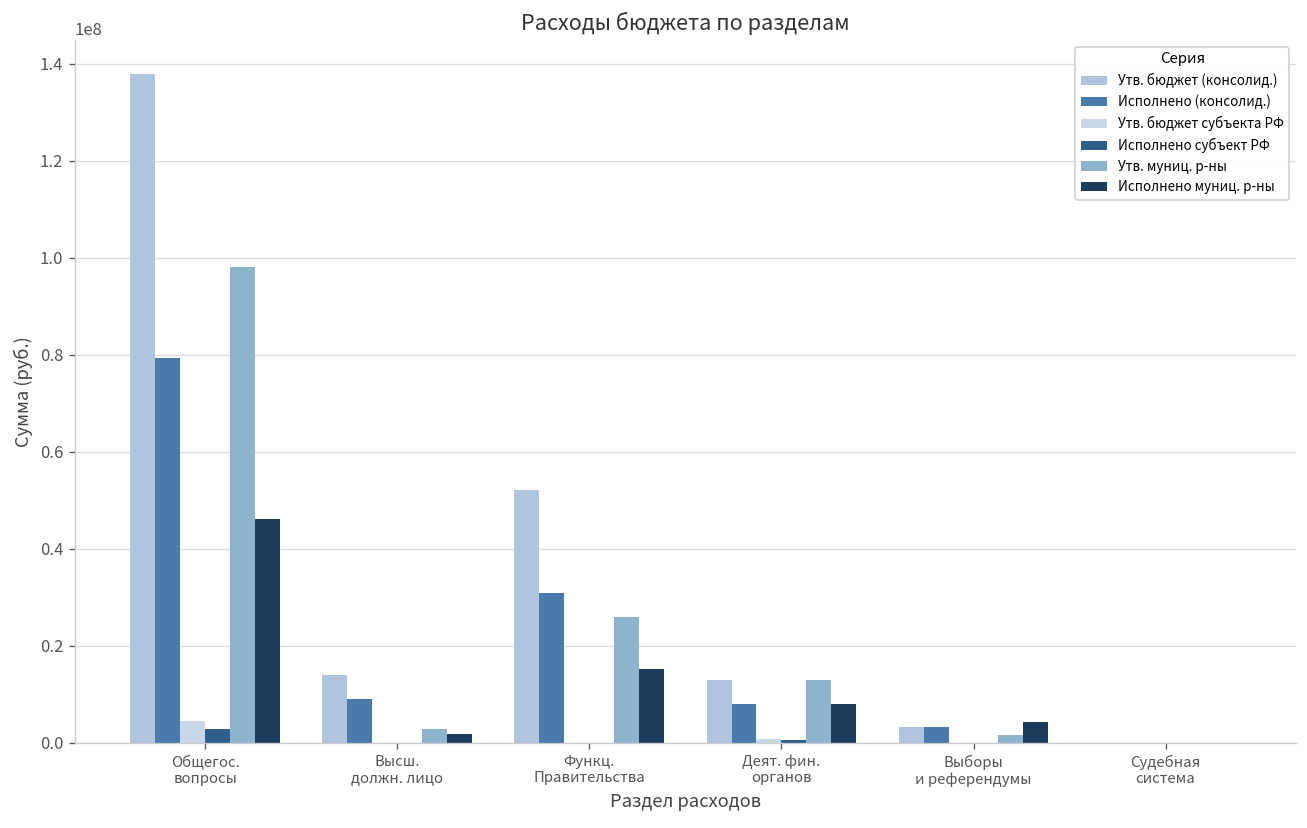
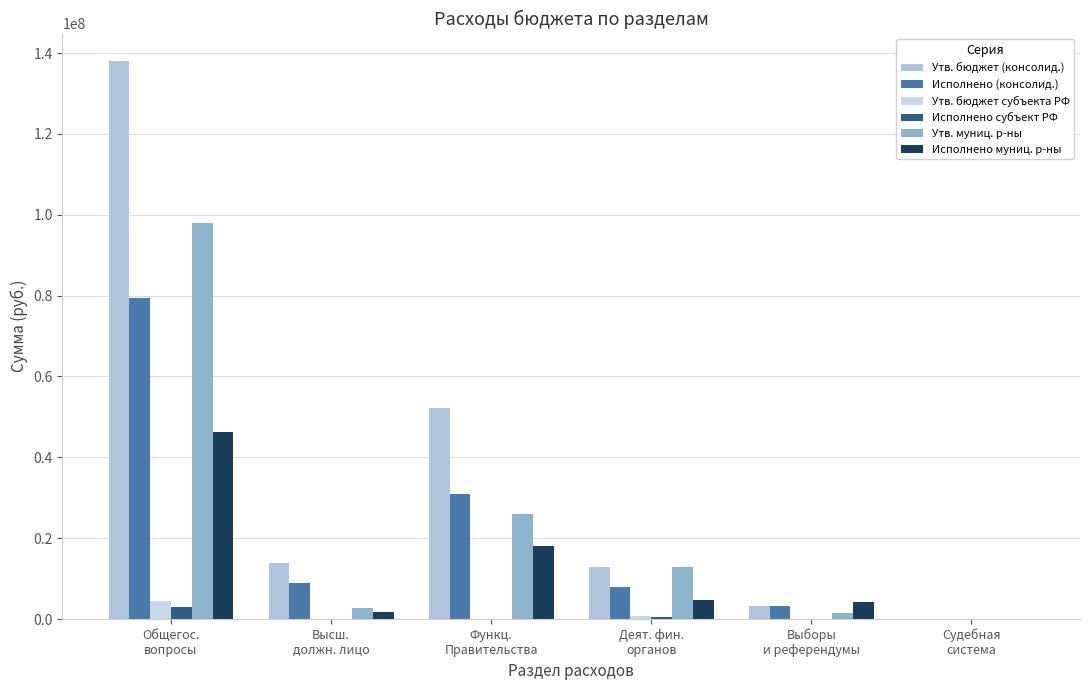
  {
    "Исполнено муниц. р-ны": {
      "Общегос. вопросы": 46000000,
      "Высш. должн. лицо": 2000000,
-     "Функц. Правительства": 15000000,
-     "Деят. фин. органов": 8000000,
+     "Функц. Правительства": 18000000,
+     "Деят. фин. органов": 5000000,
      "Выборы и референдумы": 4000000
    }
  }
